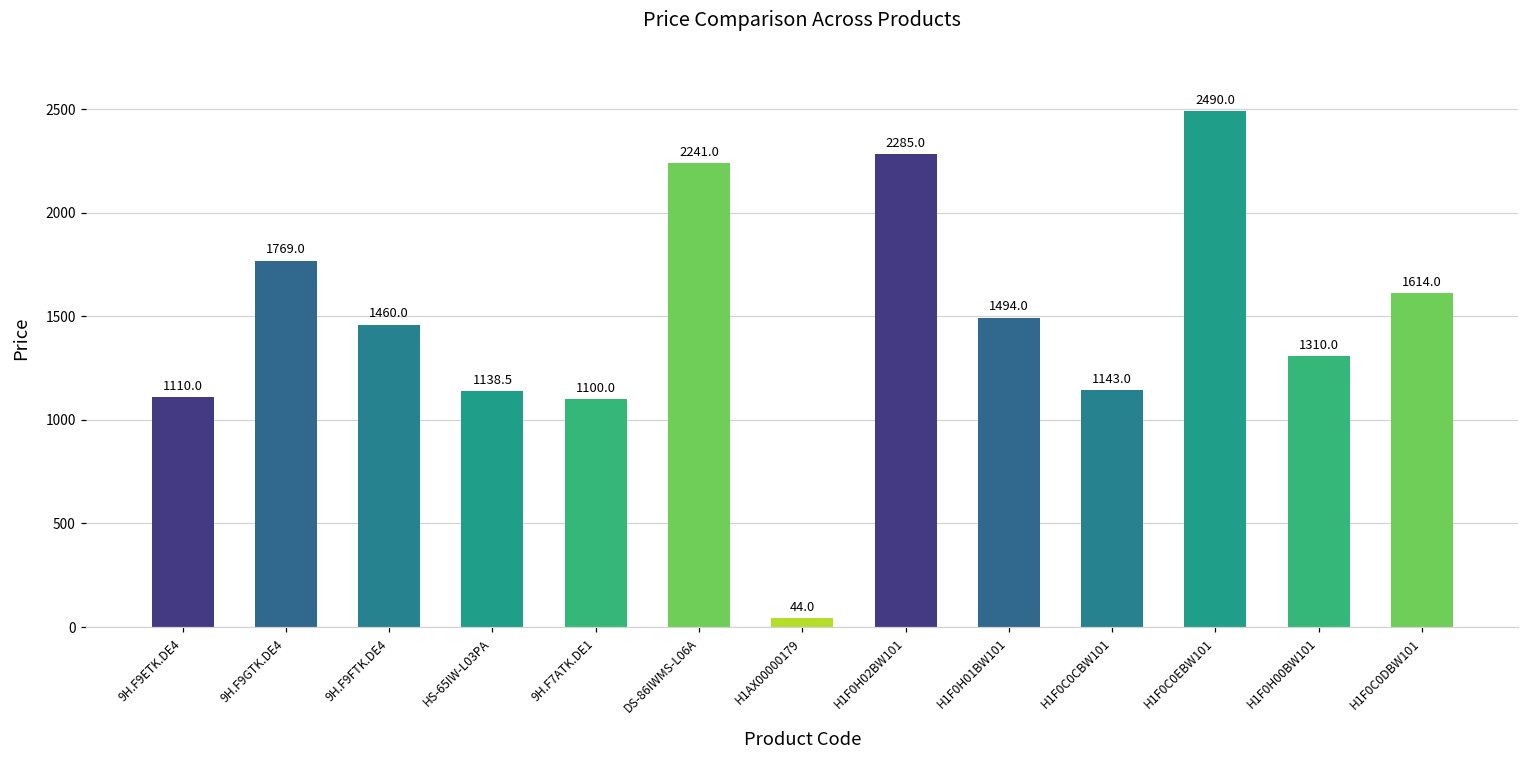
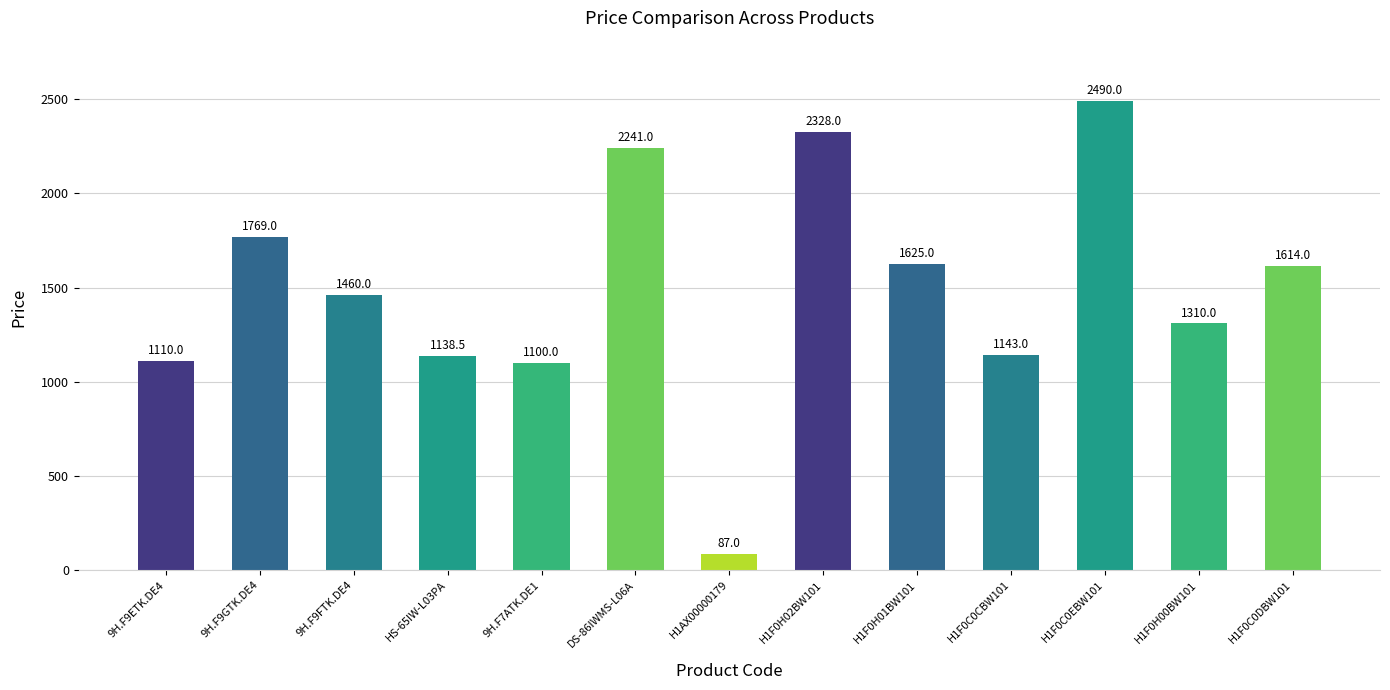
  {
    "9H.F9ETK.DE4": 1110.0,
    "9H.F9GTK.DE4": 1769.0,
    "9H.F9FTK.DE4": 1460.0,
    "HS-65IW-L03PA": 1138.5,
    "9H.F7ATK.DE1": 1100.0,
    "DS-86IWMS-L06A": 2241.0,
-   "H1AX00000179": 44.0,
-   "H1F0H02BW101": 2285.0,
-   "H1F0H01BW101": 1494.0,
+   "H1AX00000179": 87.0,
+   "H1F0H02BW101": 2328.0,
+   "H1F0H01BW101": 1625.0,
    "H1F0C0CBW101": 1143.0,
    "H1F0C0EBW101": 2490.0,
    "H1F0H00BW101": 1310.0,
    "H1F0C0DBW101": 1614.0
  }
